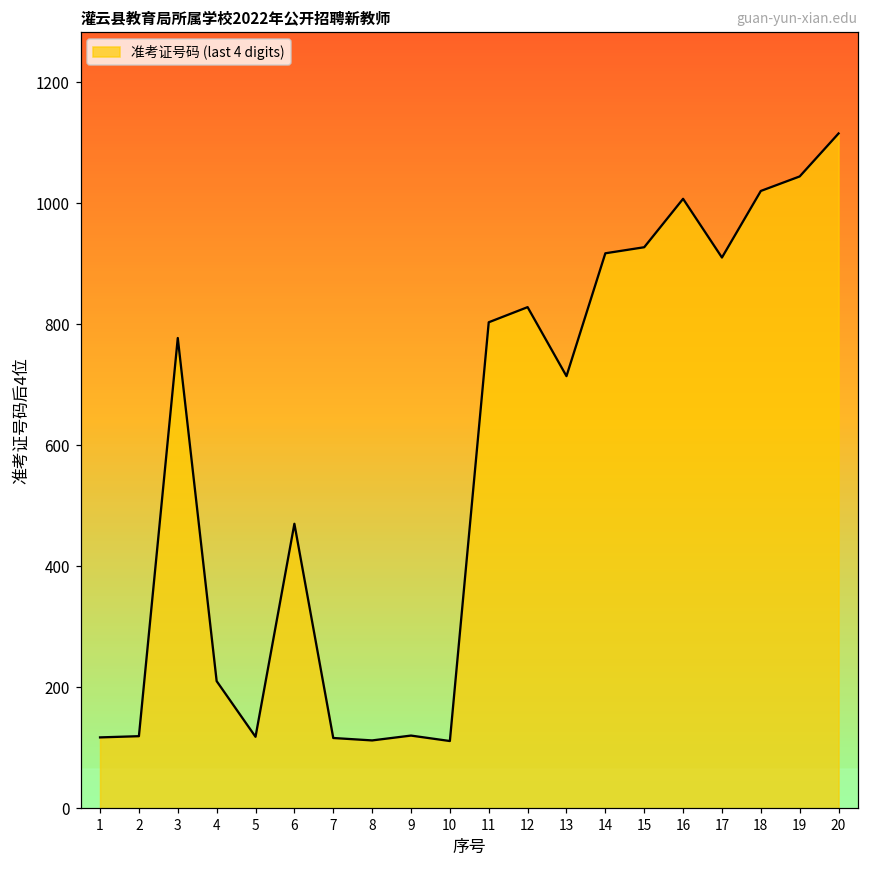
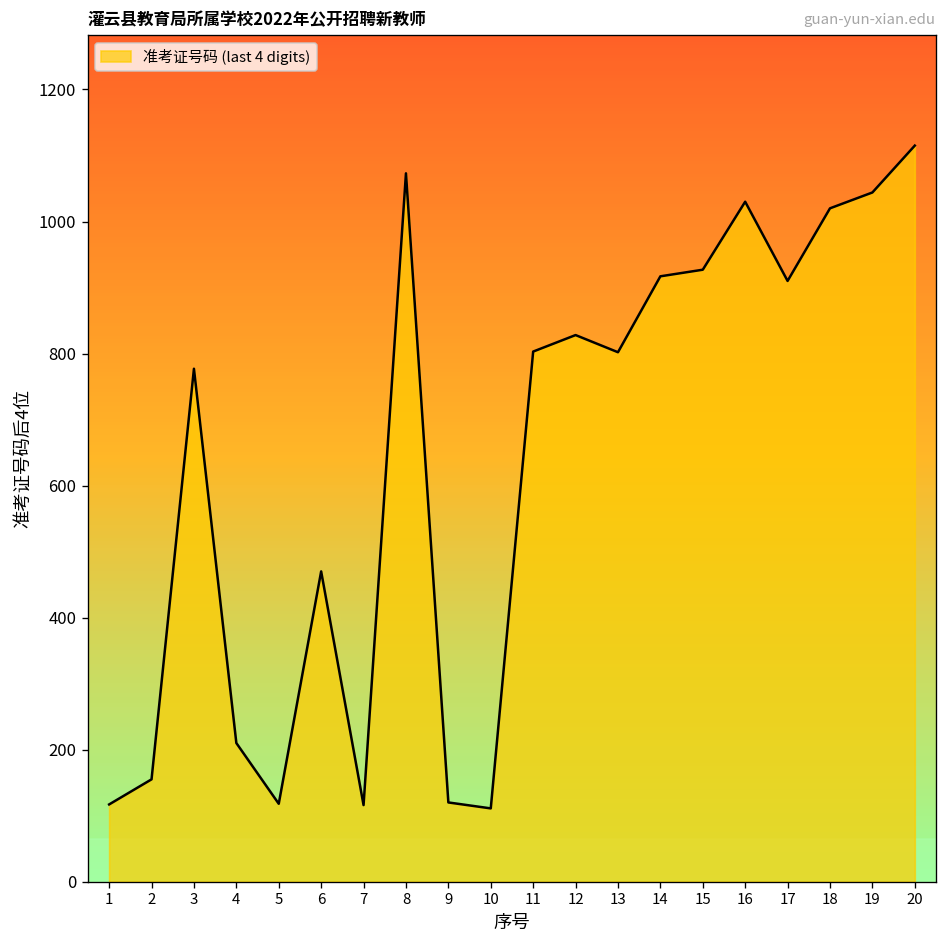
  {
    "1": 120,
-   "2": 120,
+   "2": 160,
    "3": 780,
    "4": 210,
    "5": 120,
    "6": 470,
    "7": 120,
-   "8": 110,
+   "8": 1070,
    "9": 120,
    "10": 110,
    "11": 800,
    "12": 830,
-   "13": 710,
+   "13": 800,
    "14": 920,
    "15": 930,
-   "16": 1010,
+   "16": 1030,
    "17": 910,
    "18": 1020,
    "19": 1040,
    "20": 1120
  }
